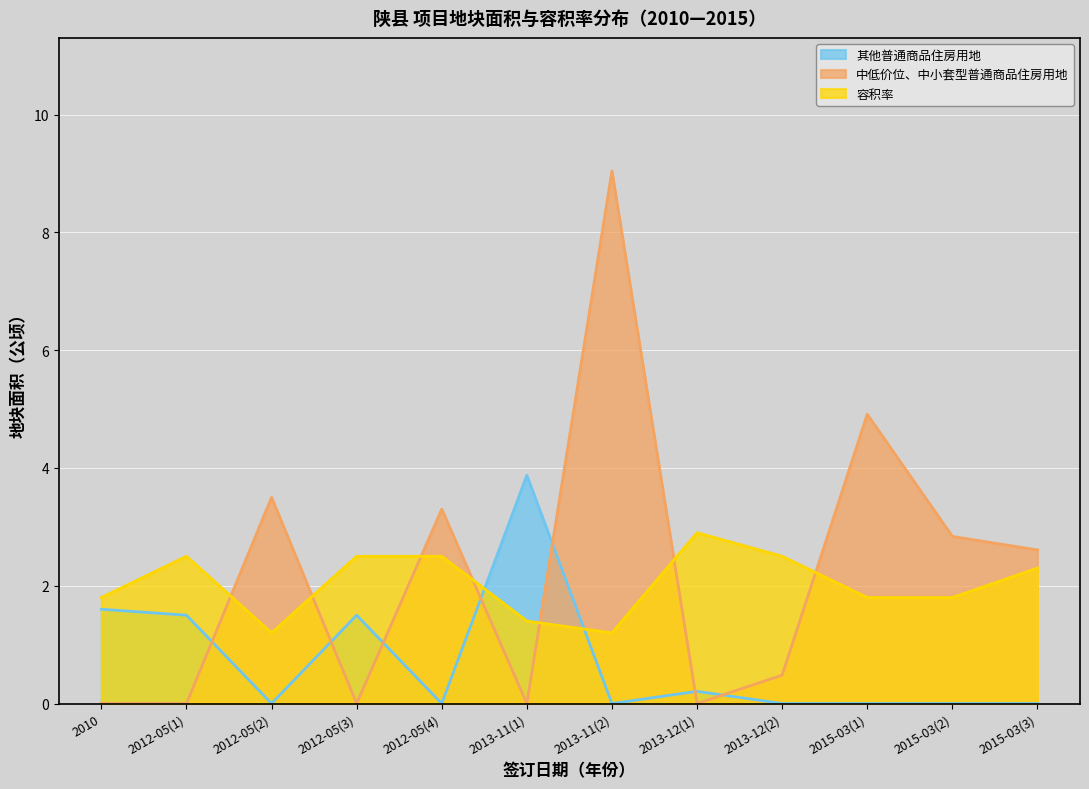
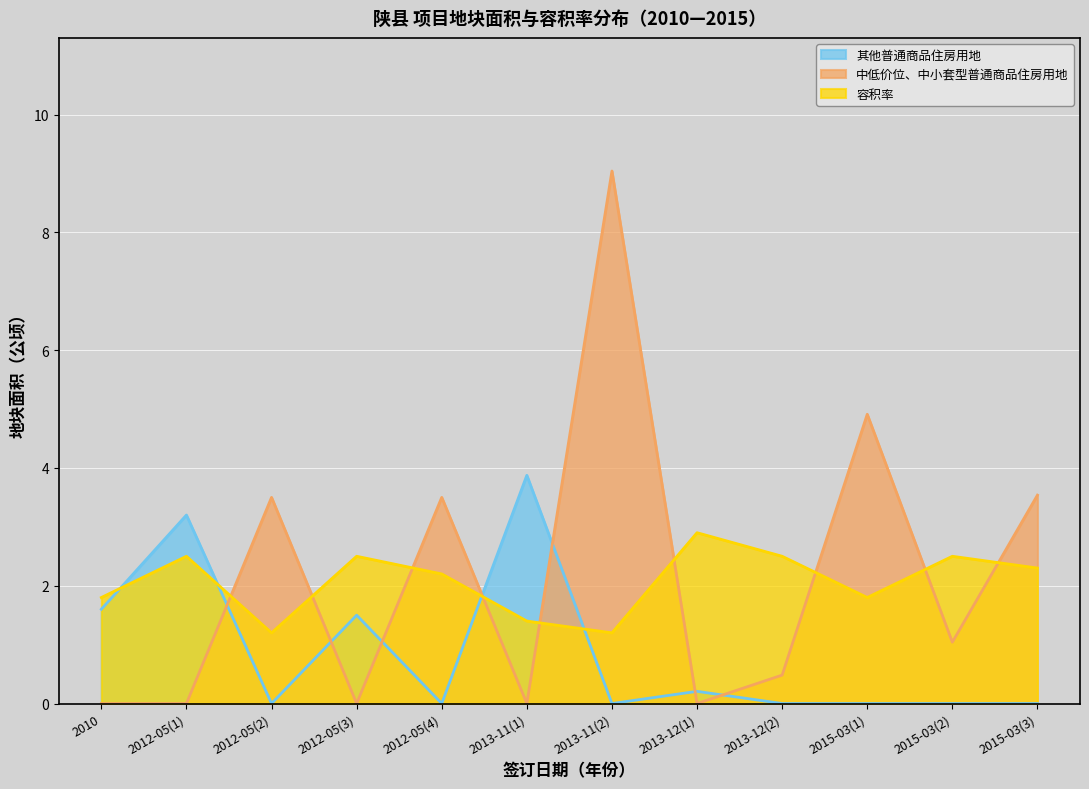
  {
    "其他普通商品住房用地": {
      "2010": 1.6,
-     "2012-05(1)": 1.5,
+     "2012-05(1)": 3.2,
      "2012-05(2)": 0.0,
      "2012-05(3)": 1.5,
      "2012-05(4)": 0.0,
      "2013-11(1)": 3.9,
      "2013-11(2)": 0.0,
      "2013-12(1)": 0.2,
      "2013-12(2)": 0.0,
      "2015-03(1)": 0.0,
      "2015-03(2)": 0.0,
      "2015-03(3)": 0.0
    },
    "中低价位、中小套型普通商品住房用地": {
      "2010": 0.0,
      "2012-05(1)": 0.0,
      "2012-05(2)": 3.5,
      "2012-05(3)": 0.0,
-     "2012-05(4)": 3.3,
+     "2012-05(4)": 3.5,
      "2013-11(1)": 0.0,
      "2013-11(2)": 9.0,
      "2013-12(1)": 0.0,
      "2013-12(2)": 0.5,
      "2015-03(1)": 4.9,
-     "2015-03(2)": 2.8,
-     "2015-03(3)": 2.6
+     "2015-03(2)": 1.0,
+     "2015-03(3)": 3.5
    },
    "容积率": {
      "2010": 1.8,
      "2012-05(1)": 2.5,
      "2012-05(2)": 1.2,
      "2012-05(3)": 2.5,
-     "2012-05(4)": 2.5,
+     "2012-05(4)": 2.2,
      "2013-11(1)": 1.4,
      "2013-11(2)": 1.2,
      "2013-12(1)": 2.9,
      "2013-12(2)": 2.5,
      "2015-03(1)": 1.8,
-     "2015-03(2)": 1.8,
+     "2015-03(2)": 2.5,
      "2015-03(3)": 2.3
    }
  }
